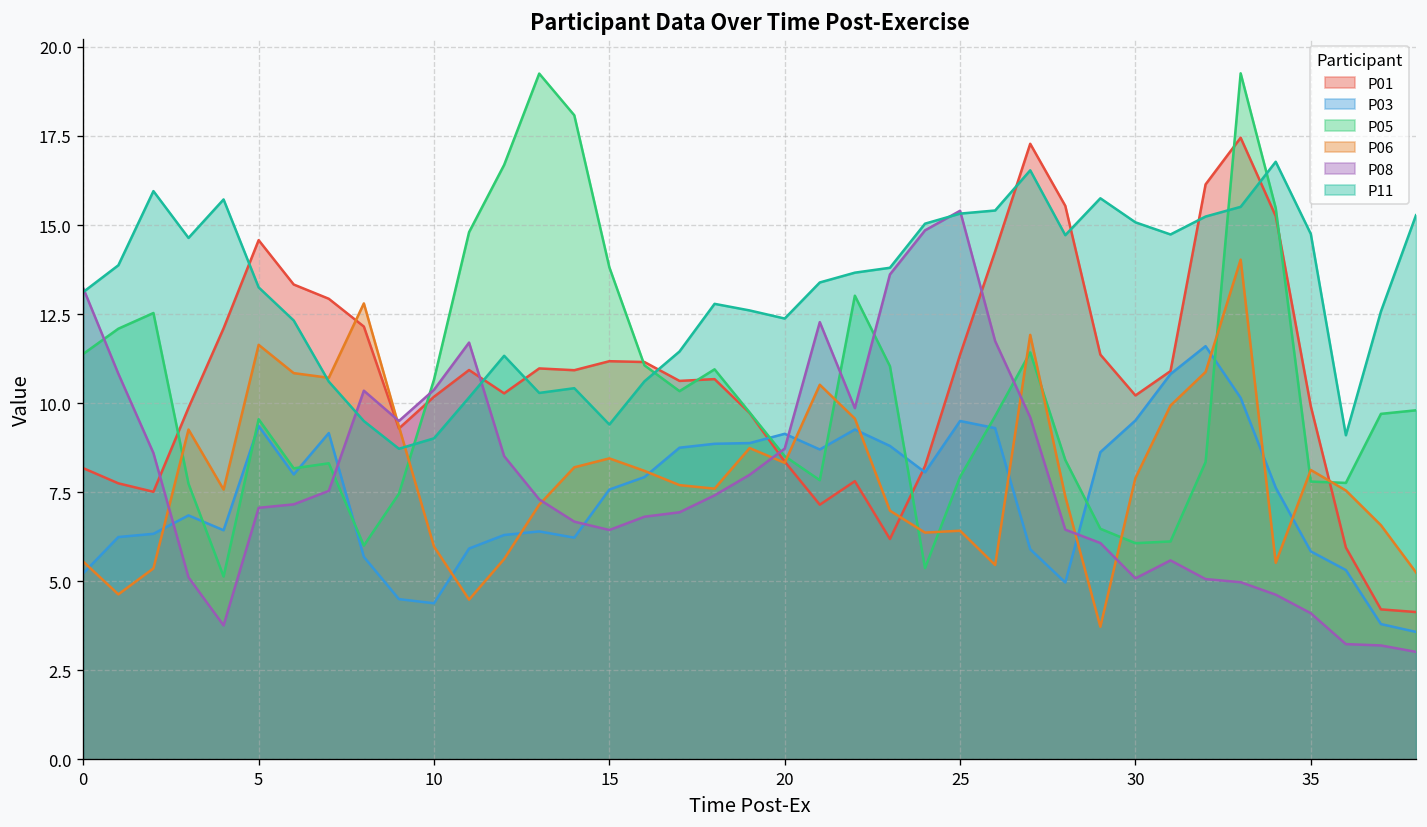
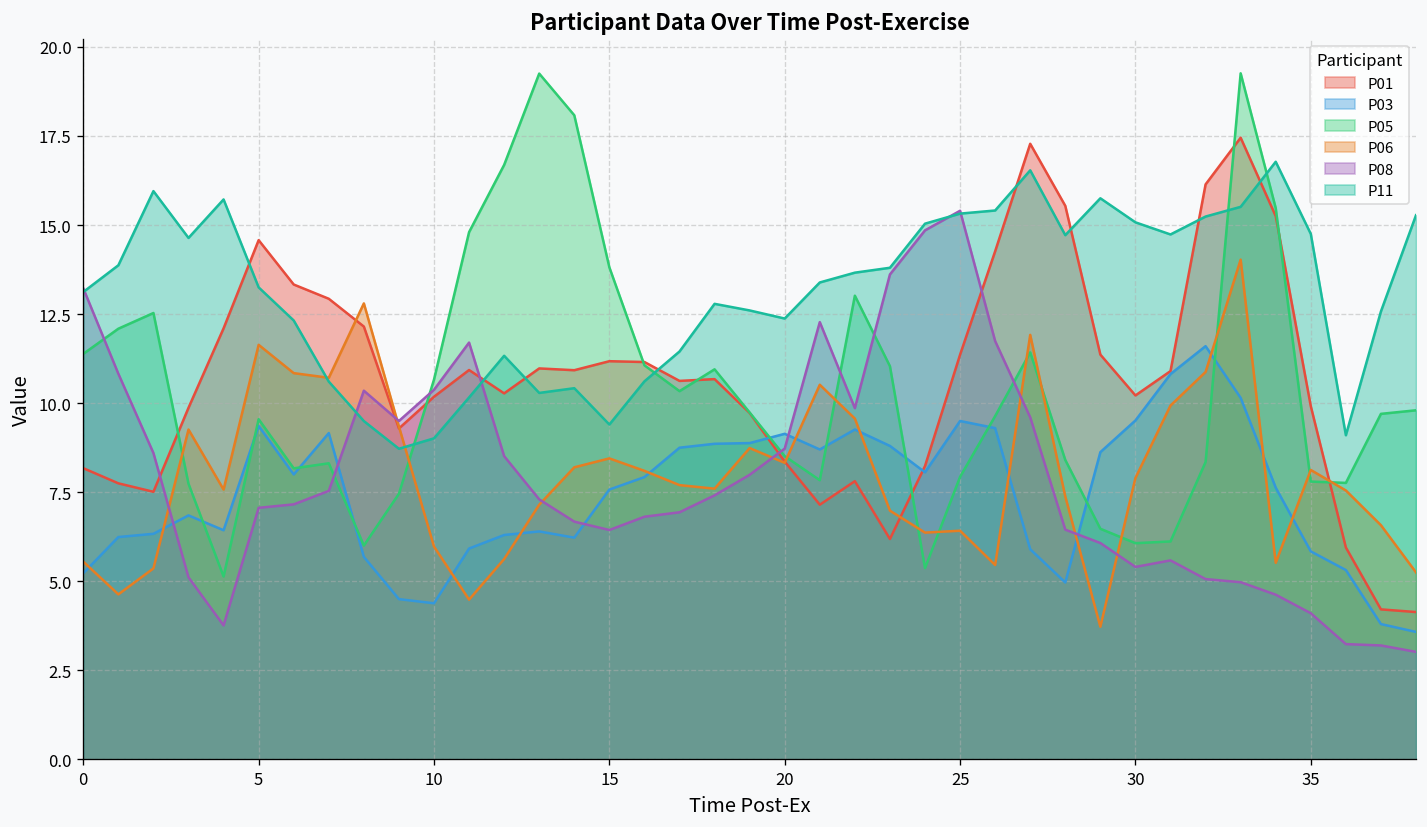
  {
    "P08": {
      "0": 13.2,
      "5": 7.1,
      "10": 10.4,
      "15": 6.4,
      "20": 8.7,
-     "30": 5.1,
+     "30": 5.4,
      "35": 4.1
    }
  }
